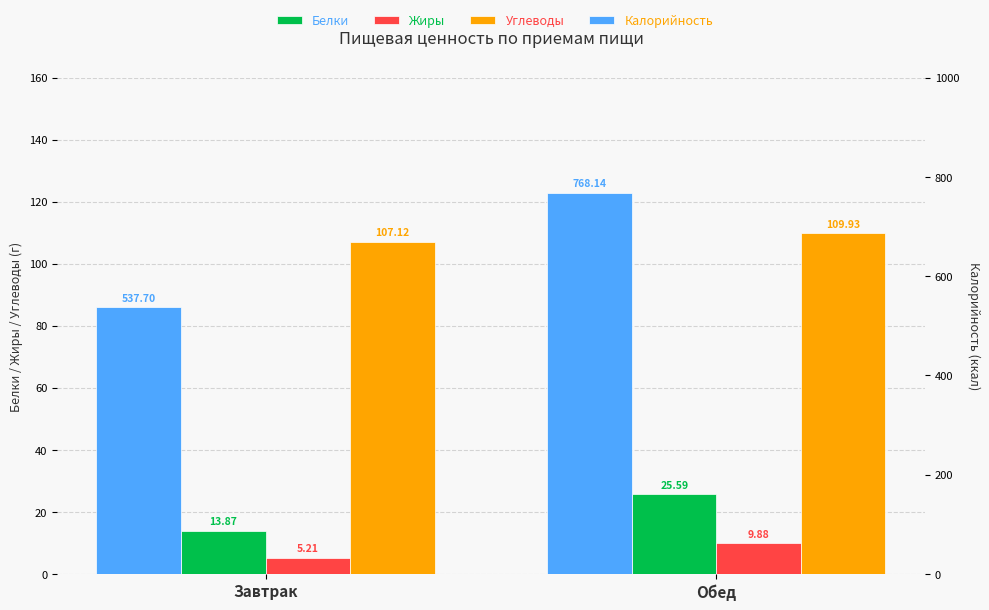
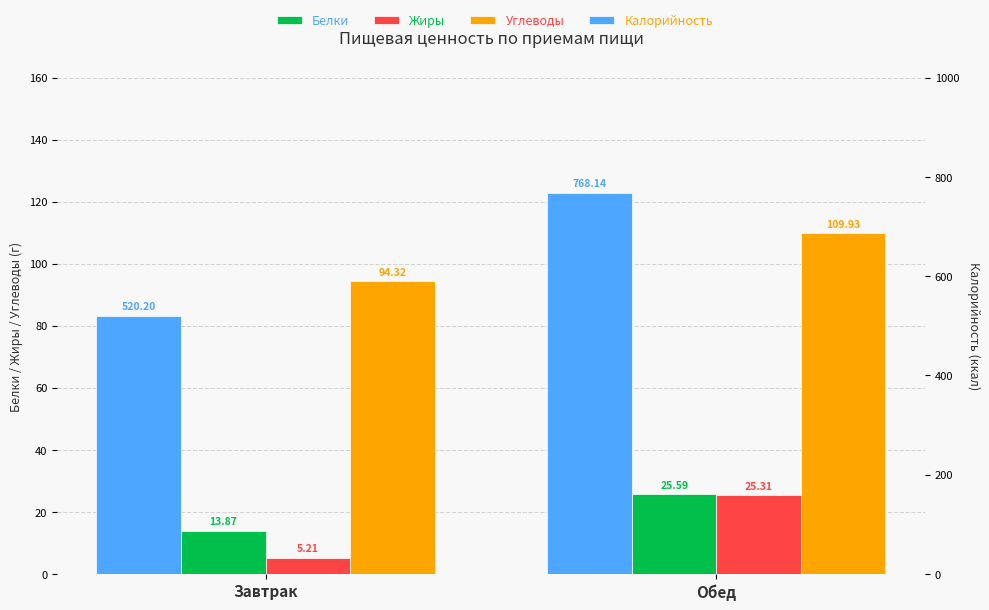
  {
    "Белки": {
      "Завтрак": 13.87,
      "Обед": 25.59
    },
    "Жиры": {
      "Завтрак": 5.21,
-     "Обед": 9.88
+     "Обед": 25.31
    },
    "Углеводы": {
-     "Завтрак": 107.12,
+     "Завтрак": 94.32,
      "Обед": 109.93
    },
    "Калорийность": {
-     "Завтрак": 537.70,
+     "Завтрак": 520.20,
      "Обед": 768.14
    }
  }
